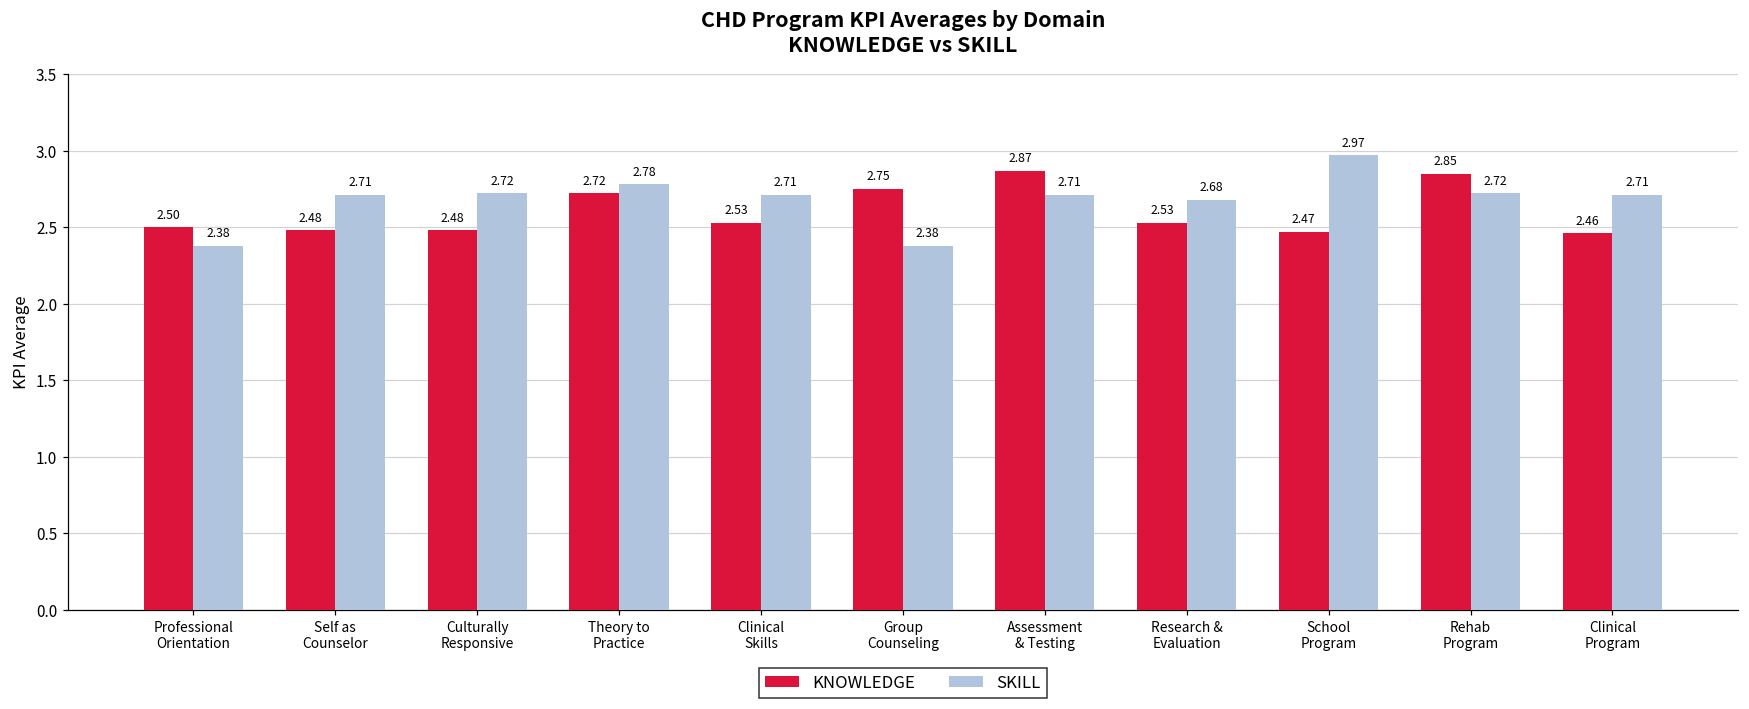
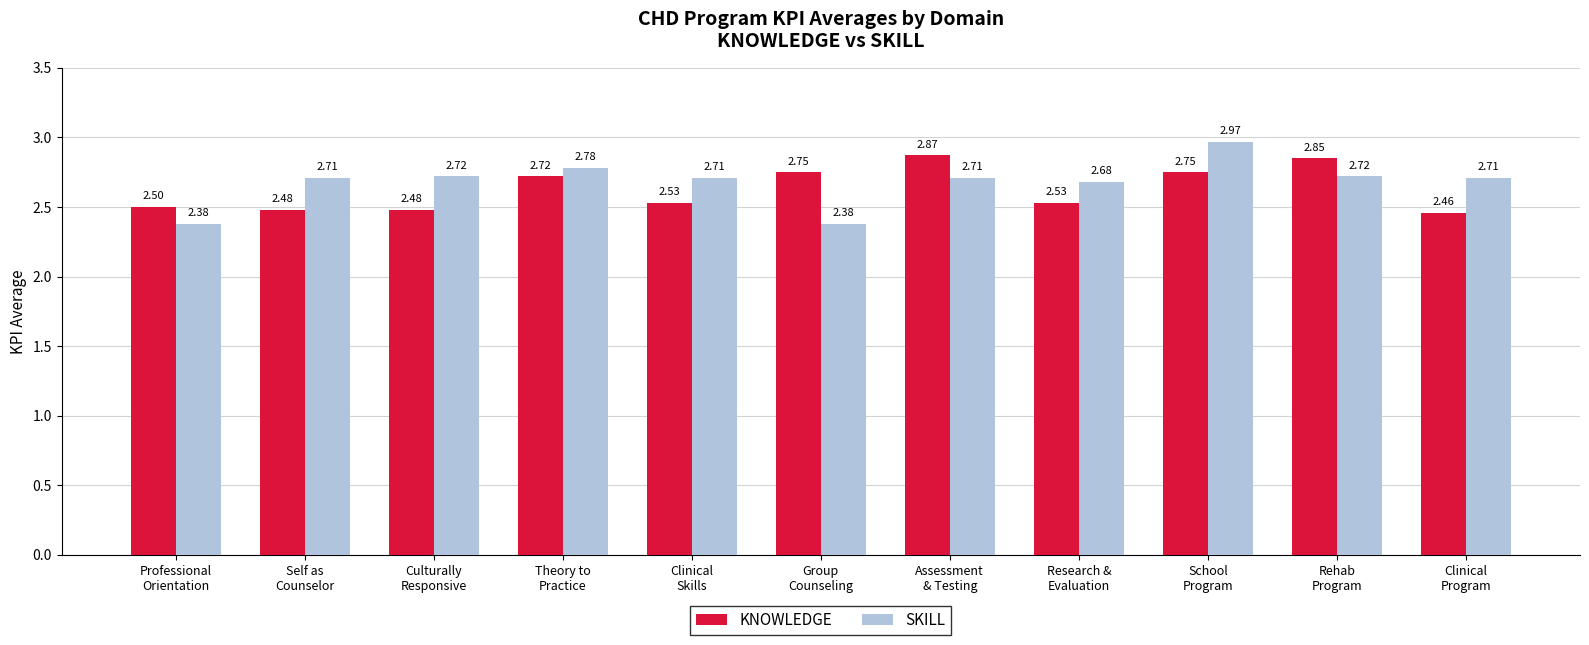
  {
    "KNOWLEDGE": {
      "Professional Orientation": 2.50,
      "Self as Counselor": 2.48,
      "Culturally Responsive": 2.48,
      "Theory to Practice": 2.72,
      "Clinical Skills": 2.53,
      "Group Counseling": 2.75,
      "Assessment & Testing": 2.87,
      "Research & Evaluation": 2.53,
-     "School Program": 2.47,
+     "School Program": 2.75,
      "Rehab Program": 2.85,
      "Clinical Program": 2.46
    },
    "SKILL": {
      "Professional Orientation": 2.38,
      "Self as Counselor": 2.71,
      "Culturally Responsive": 2.72,
      "Theory to Practice": 2.78,
      "Clinical Skills": 2.71,
      "Group Counseling": 2.38,
      "Assessment & Testing": 2.71,
      "Research & Evaluation": 2.68,
      "School Program": 2.97,
      "Rehab Program": 2.72,
      "Clinical Program": 2.71
    }
  }
